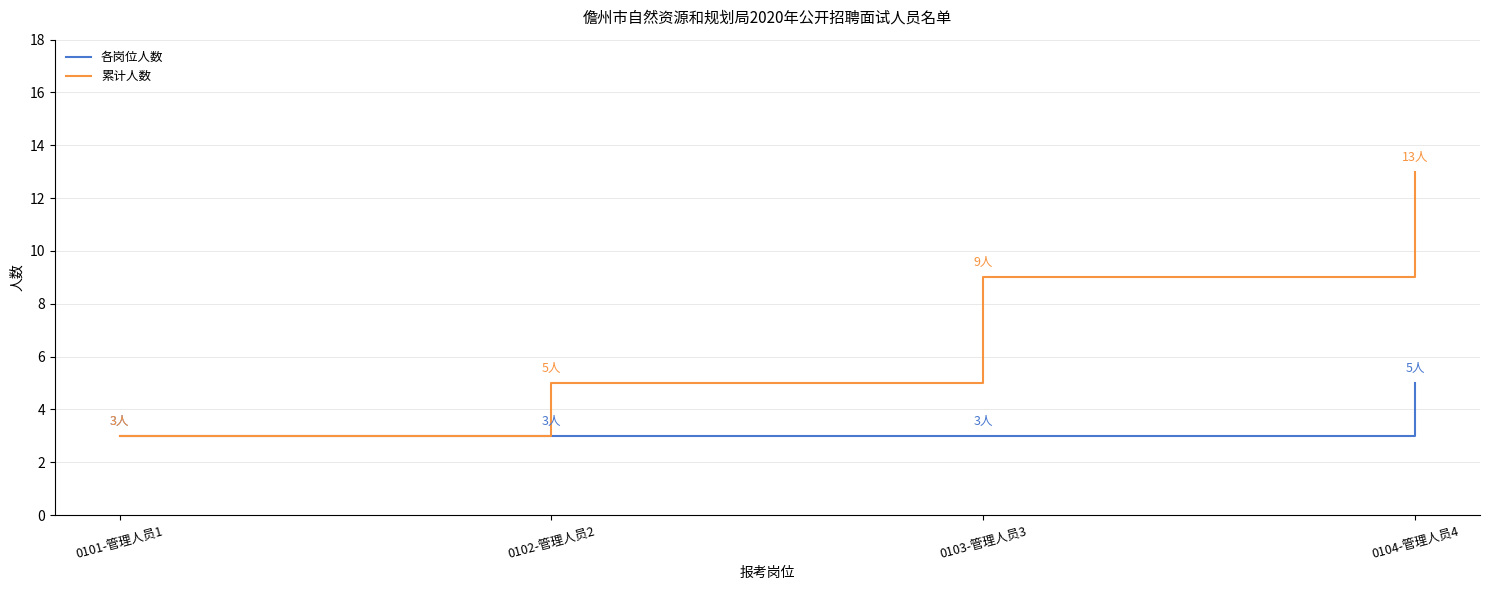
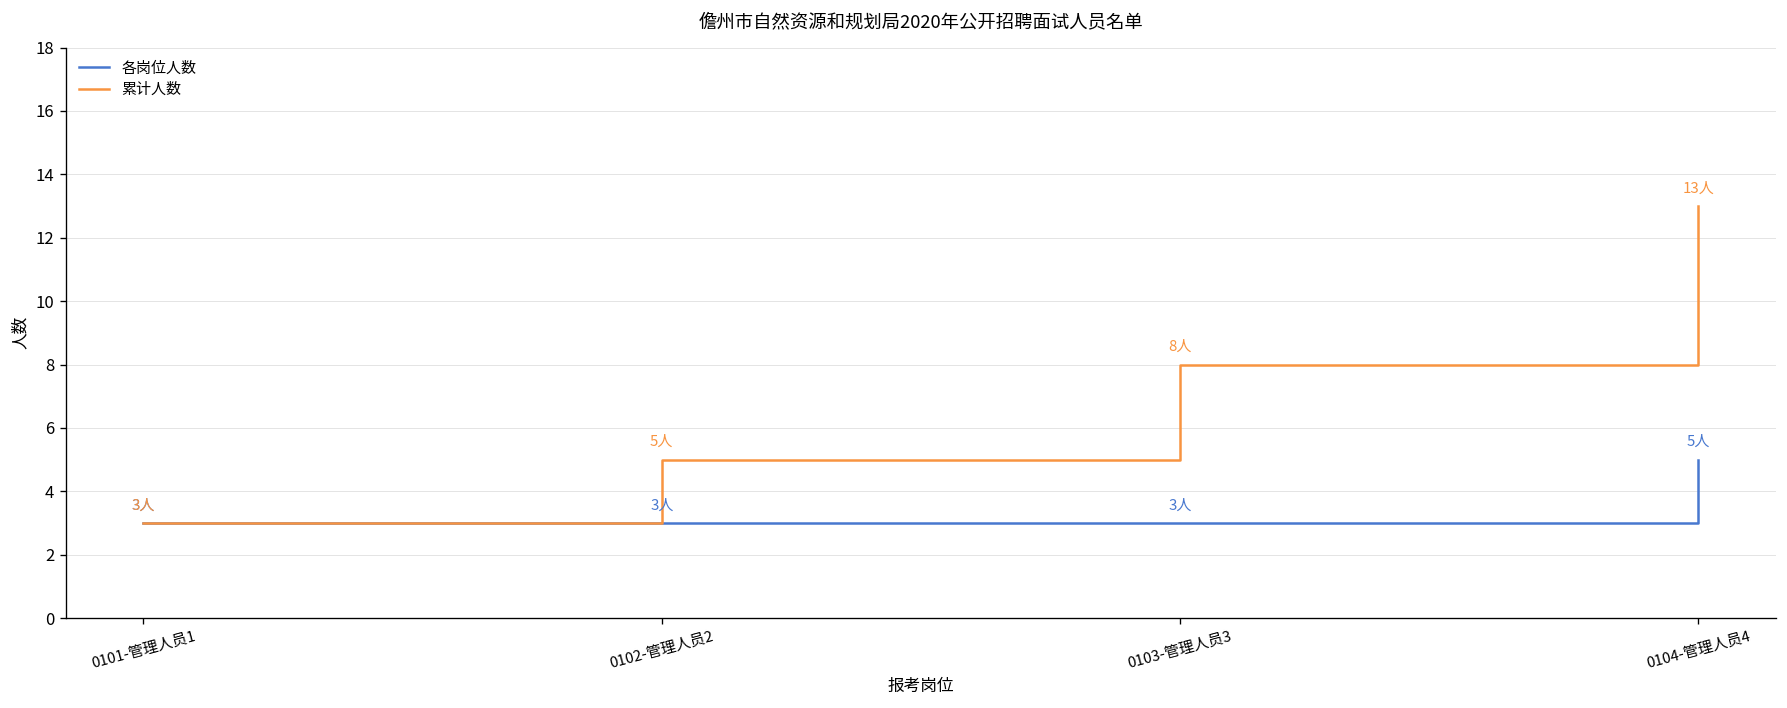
  {
    "各岗位人数": {
      "0102-管理人员2": "3人",
      "0103-管理人员3": "3人",
      "0104-管理人员4": "5人"
    },
    "累计人数": {
      "0102-管理人员2": "5人",
-     "0103-管理人员3": "9人",
+     "0103-管理人员3": "8人",
      "0104-管理人员4": "13人"
    }
  }
